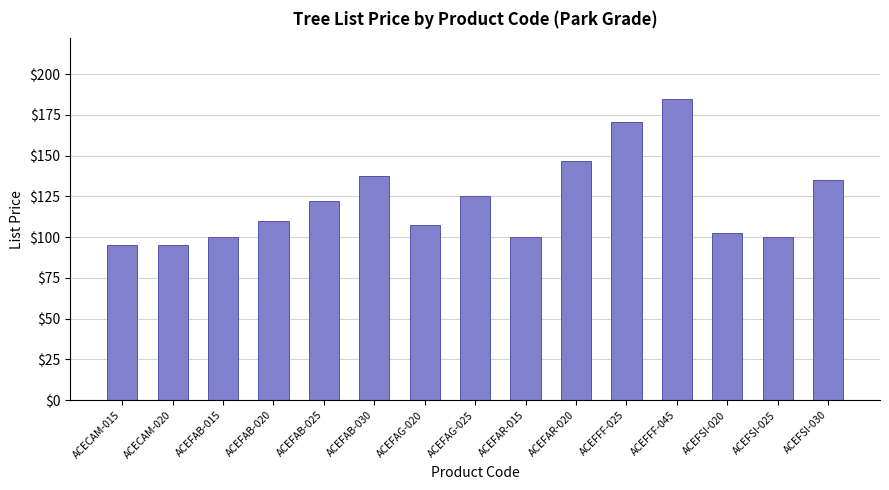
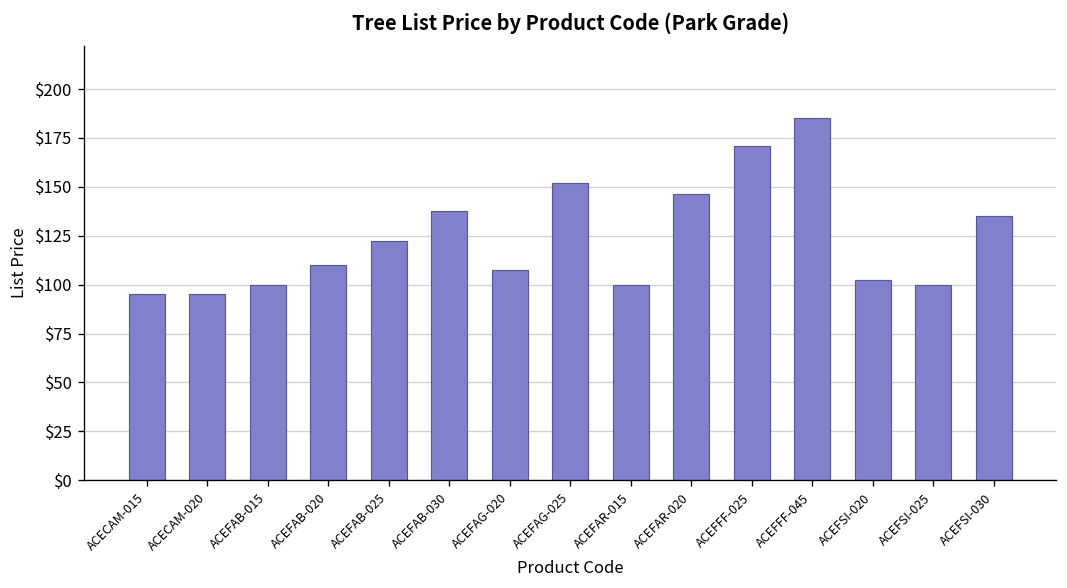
  {
    "ACECAM-015": "$95",
    "ACECAM-020": "$95",
    "ACEFAB-015": "$100",
    "ACEFAB-020": "$110",
    "ACEFAB-025": "$123",
    "ACEFAB-030": "$138",
    "ACEFAG-020": "$108",
-   "ACEFAG-025": "$125",
+   "ACEFAG-025": "$152",
    "ACEFAR-015": "$100",
    "ACEFAR-020": "$147",
    "ACEFFF-025": "$171",
    "ACEFFF-045": "$185",
    "ACEFSI-020": "$103",
    "ACEFSI-025": "$100",
    "ACEFSI-030": "$135"
  }
